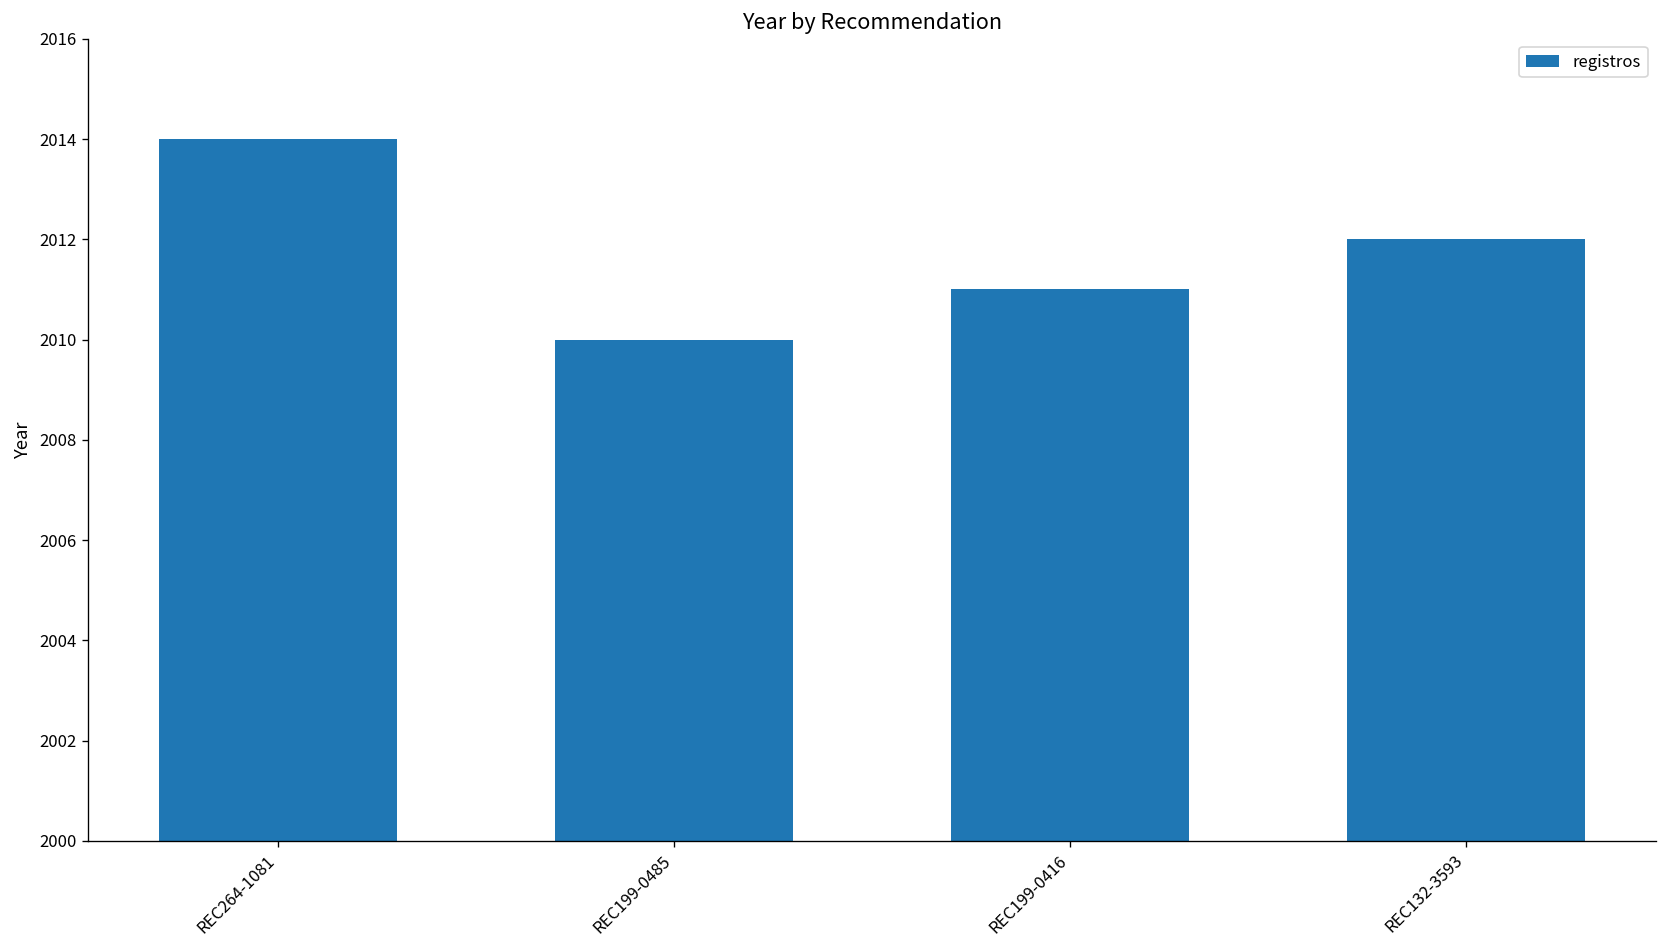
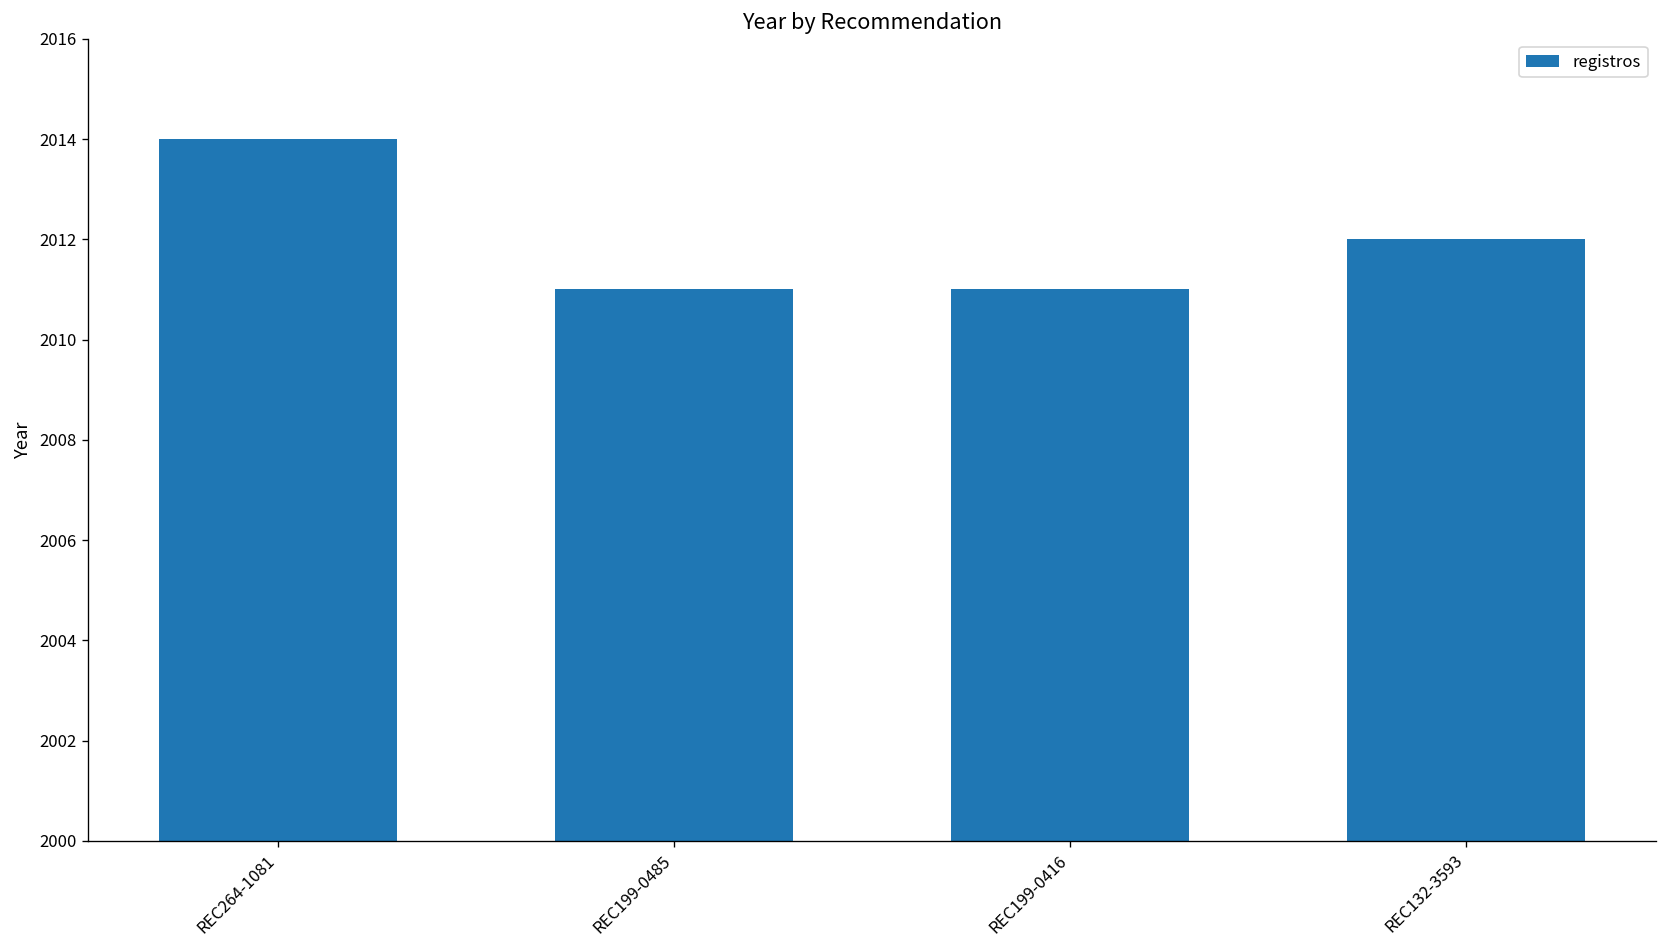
  {
    "REC264-1081": 2014,
-   "REC199-0485": 2010,
+   "REC199-0485": 2011,
    "REC199-0416": 2011,
    "REC132-3593": 2012
  }
